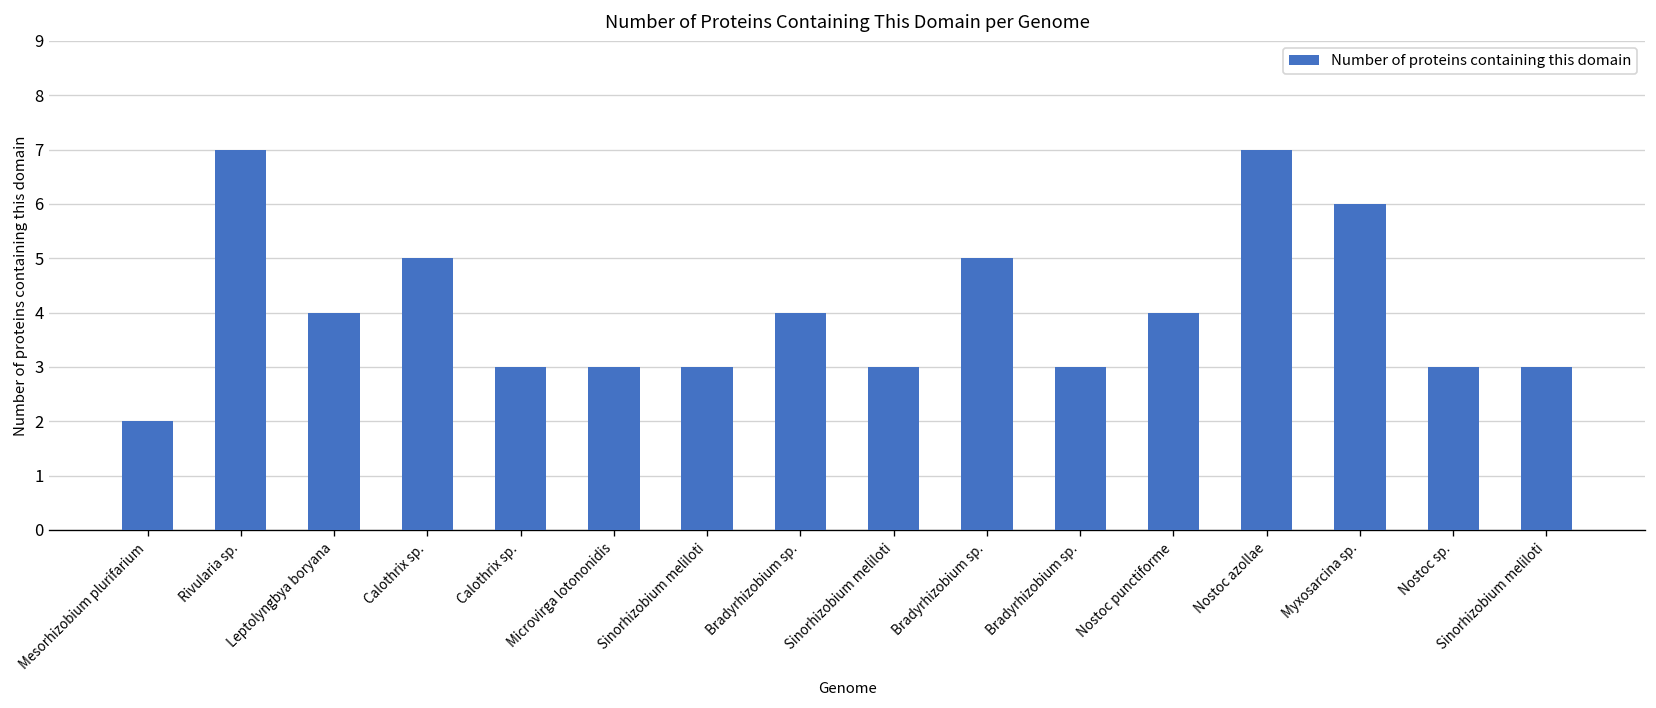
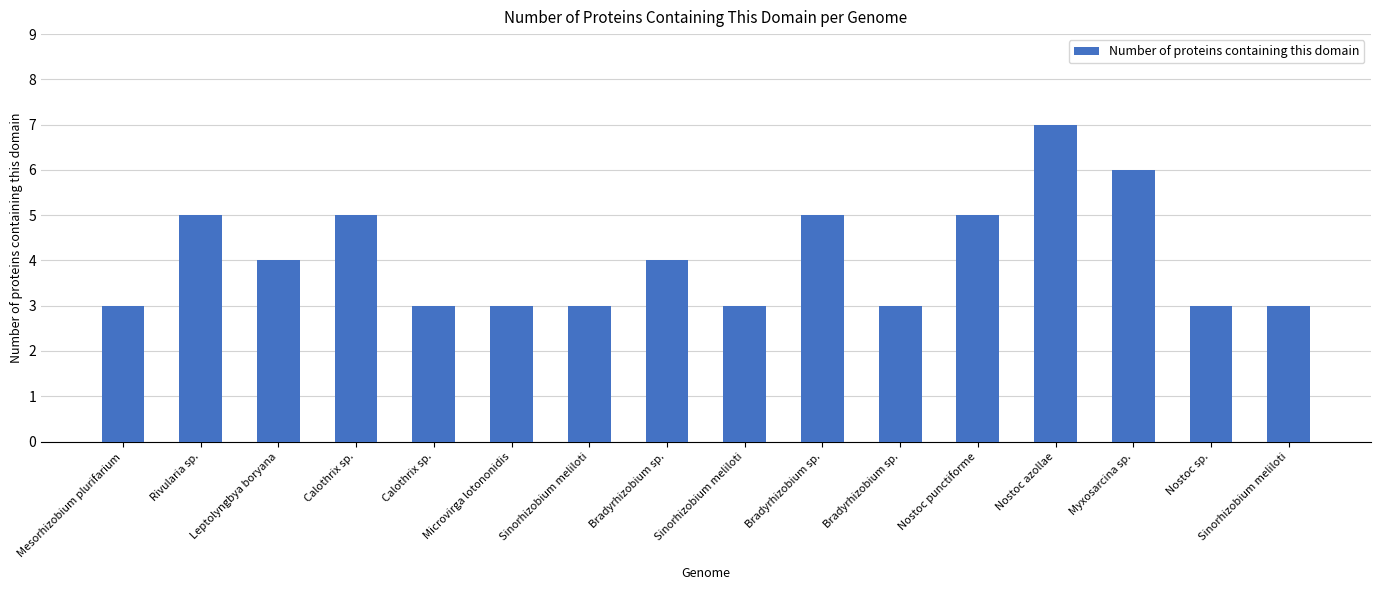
  {
-   "Mesorhizobium plurifarium": 2,
-   "Rivularia sp.": 7,
+   "Mesorhizobium plurifarium": 3,
+   "Rivularia sp.": 5,
    "Leptolyngbya boryana": 4,
    "Microvirga lotononidis": 3,
-   "Nostoc punctiforme": 4,
+   "Nostoc punctiforme": 5,
    "Nostoc azollae": 7,
    "Myxosarcina sp.": 6,
    "Nostoc sp.": 3
  }
